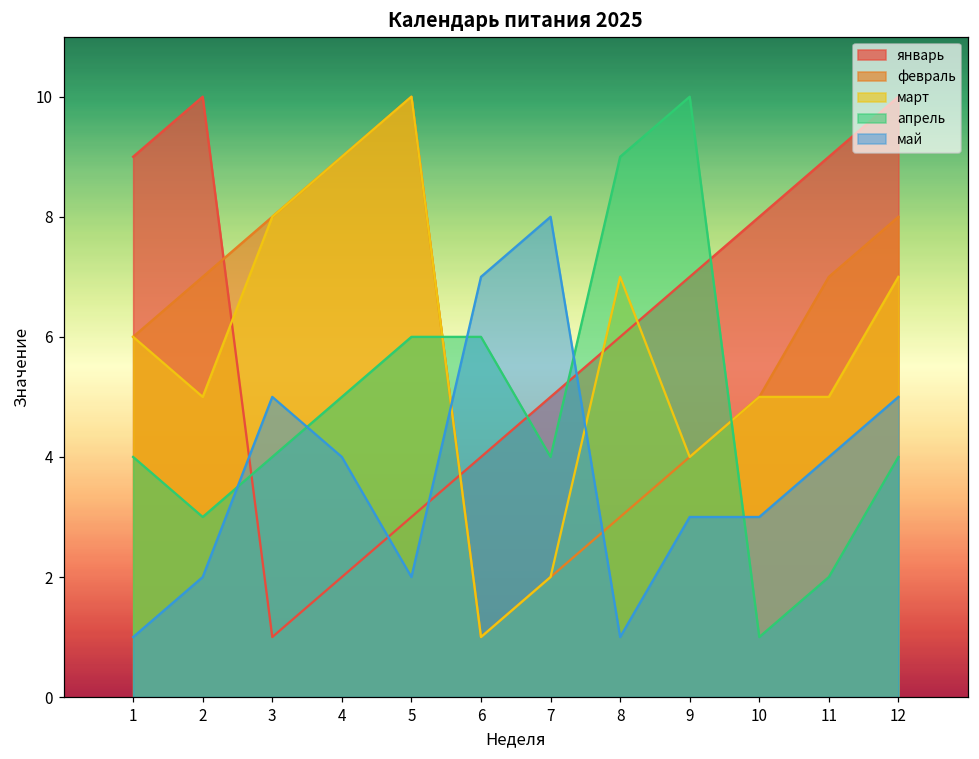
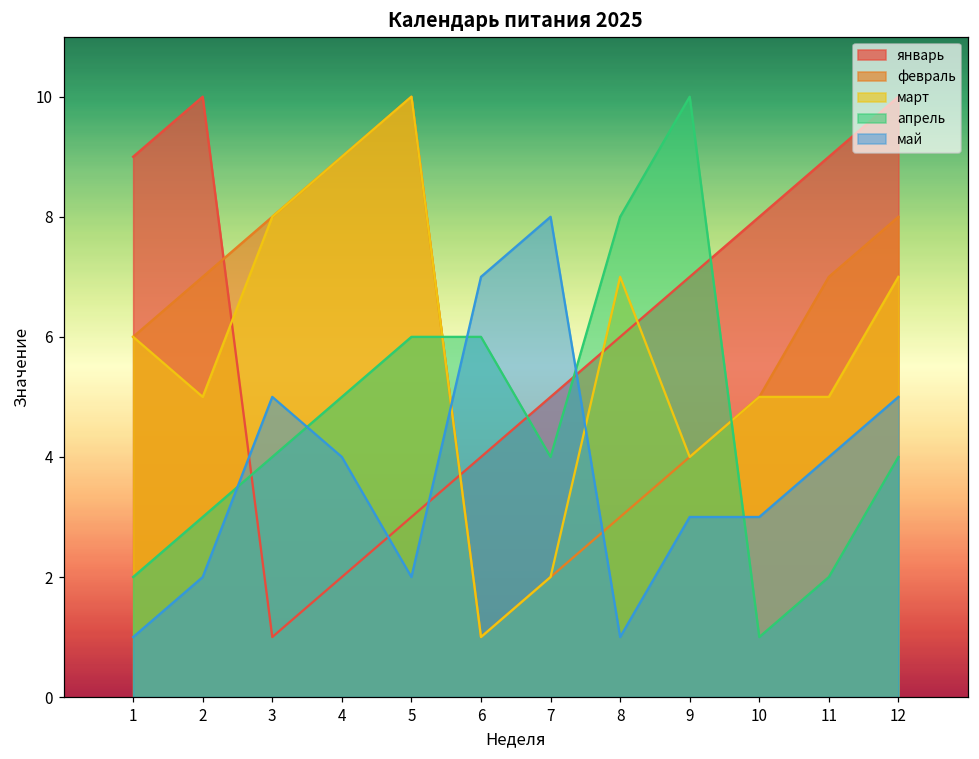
  {
    "март": {
      "2": 5,
      "8": 7,
      "11": 5,
      "12": 7
    },
    "апрель": {
-     "1": 4,
+     "1": 2,
      "2": 3,
      "3": 4,
      "4": 5,
      "5": 6,
      "6": 6,
      "7": 4,
-     "8": 9,
+     "8": 8,
      "9": 10,
      "10": 1,
      "11": 2,
      "12": 4
    },
    "май": {
      "1": 1,
      "2": 2,
      "3": 5,
      "4": 4,
      "5": 2,
      "6": 7,
      "7": 8,
      "8": 1,
      "9": 3,
      "10": 3,
      "11": 4,
      "12": 5
    }
  }
